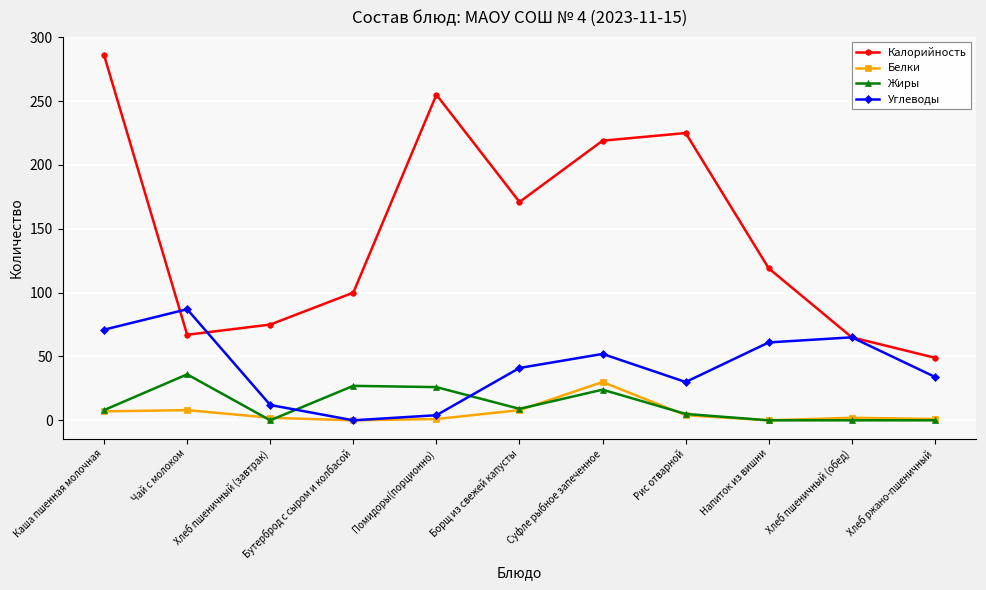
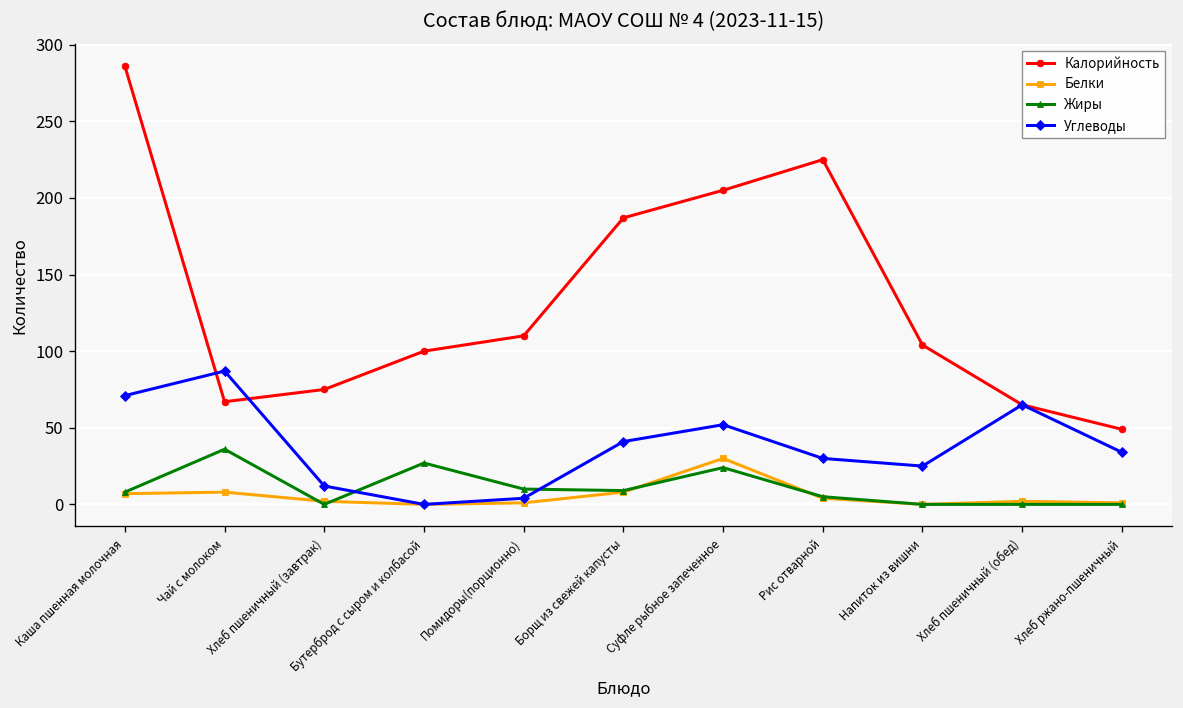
  {
    "Калорийность": {
      "Каша пшенная молочная": 286,
      "Чай с молоком": 67,
      "Хлеб пшеничный (завтрак)": 75,
      "Бутерброд с сыром и колбасой": 100,
-     "Помидоры(порционно)": 255,
-     "Борщ из свежей капусты": 171,
-     "Суфле рыбное запеченное": 219,
+     "Помидоры(порционно)": 110,
+     "Борщ из свежей капусты": 187,
+     "Суфле рыбное запеченное": 205,
      "Рис отварной": 225,
-     "Напиток из вишни": 119,
+     "Напиток из вишни": 104,
      "Хлеб ржано-пшеничный": 49
    },
    "Белки": {
      "Чай с молоком": 8,
      "Помидоры(порционно)": 1,
      "Суфле рыбное запеченное": 30
    },
    "Жиры": {
      "Чай с молоком": 36,
      "Бутерброд с сыром и колбасой": 27,
-     "Помидоры(порционно)": 26,
+     "Помидоры(порционно)": 10,
      "Суфле рыбное запеченное": 24
    },
    "Углеводы": {
      "Каша пшенная молочная": 71,
      "Чай с молоком": 87,
      "Хлеб пшеничный (завтрак)": 12,
      "Помидоры(порционно)": 4,
      "Борщ из свежей капусты": 41,
      "Суфле рыбное запеченное": 52,
      "Рис отварной": 30,
-     "Напиток из вишни": 61,
+     "Напиток из вишни": 25,
      "Хлеб ржано-пшеничный": 34
    }
  }
